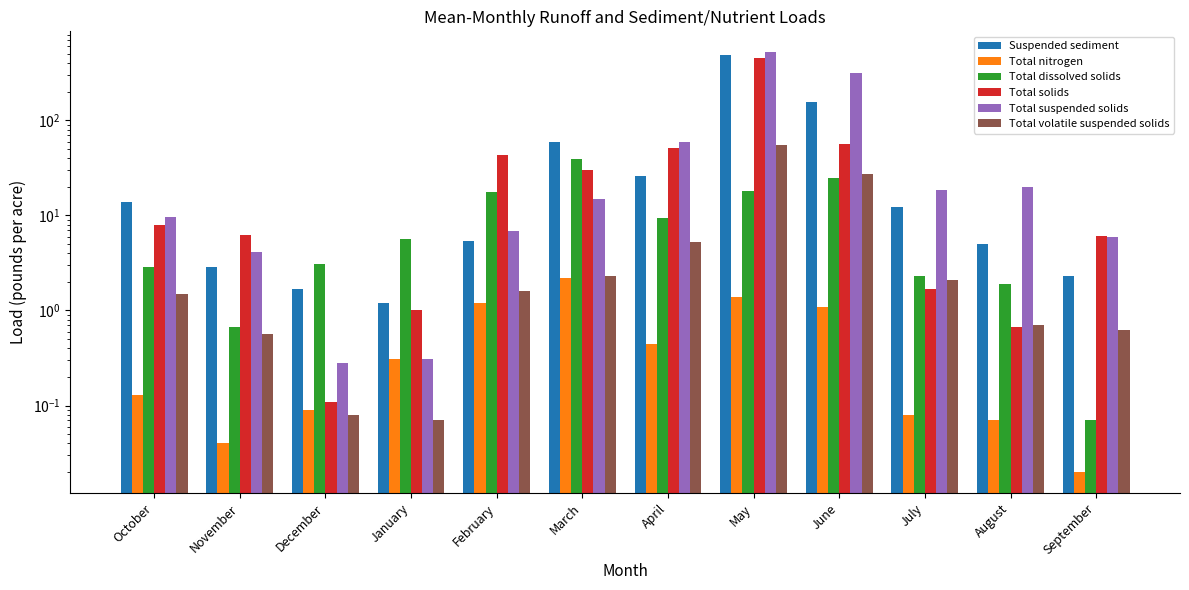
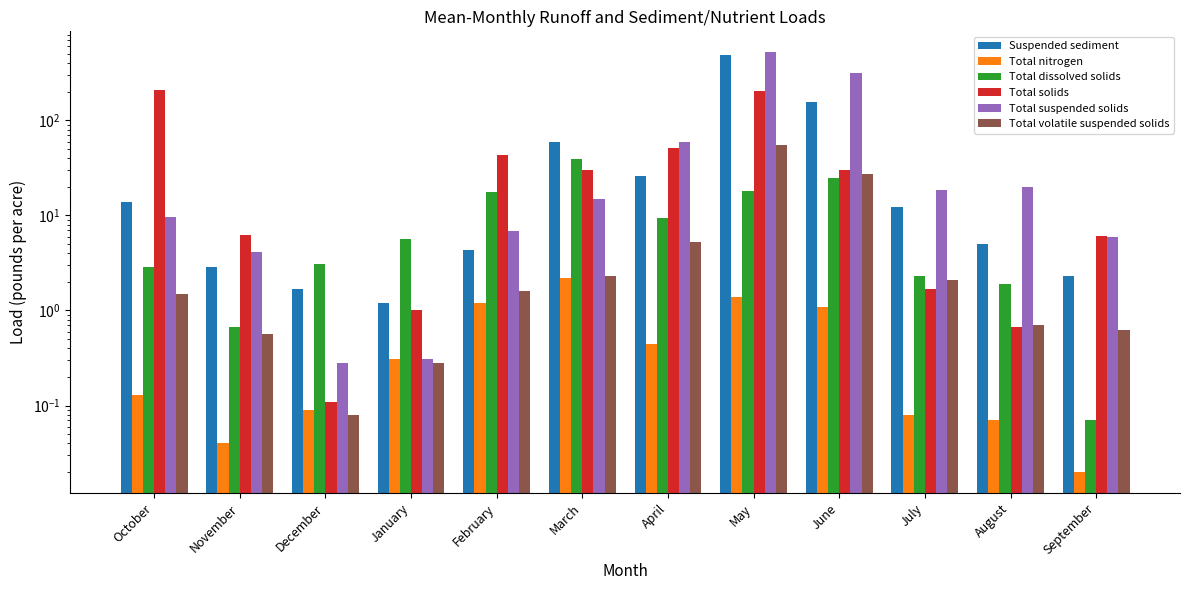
  {
    "Suspended sediment": {
      "October": 14,
      "November": 3,
      "December": 1.7,
      "January": 1.2,
-     "February": 5,
+     "February": 4,
      "March": 60,
      "April": 26,
      "May": 500,
      "June": 160,
      "July": 12,
      "August": 5,
      "September": 2.3
    },
    "Total nitrogen": {
      "October": 0.13,
      "November": 0.04,
      "December": 0.09,
      "January": 0.31,
      "February": 1.2,
      "March": 2.2,
      "April": 0.4,
      "May": 1.4,
      "June": 1.1,
      "July": 0.08,
      "August": 0.07,
      "September": 0.02
    },
    "Total dissolved solids": {
      "October": 2.9,
      "November": 0.7,
      "December": 3.1,
      "January": 6,
      "February": 18,
      "March": 39,
      "April": 10,
      "May": 18,
      "June": 25,
      "July": 2.3,
      "August": 1.9,
      "September": 0.07
    },
    "Total solids": {
-     "October": 8,
+     "October": 210,
      "November": 6,
      "December": 0.11,
      "January": 1,
      "February": 40,
      "March": 30,
      "April": 50,
-     "May": 500,
-     "June": 60,
+     "May": 200,
+     "June": 30,
      "July": 1.7,
      "August": 0.7,
      "September": 6
    },
    "Total suspended solids": {
      "October": 10,
      "November": 4.1,
      "December": 0.28,
      "January": 0.31,
      "February": 7,
      "March": 15,
      "April": 60,
      "May": 500,
      "June": 320,
      "July": 19,
      "August": 20,
      "September": 6
    },
    "Total volatile suspended solids": {
      "October": 1.5,
      "November": 0.6,
      "December": 0.08,
-     "January": 0.07,
+     "January": 0.28,
      "February": 1.6,
      "March": 2.3,
      "April": 5,
      "May": 60,
      "June": 27,
      "July": 2.1,
      "August": 0.7,
      "September": 0.6
    }
  }
